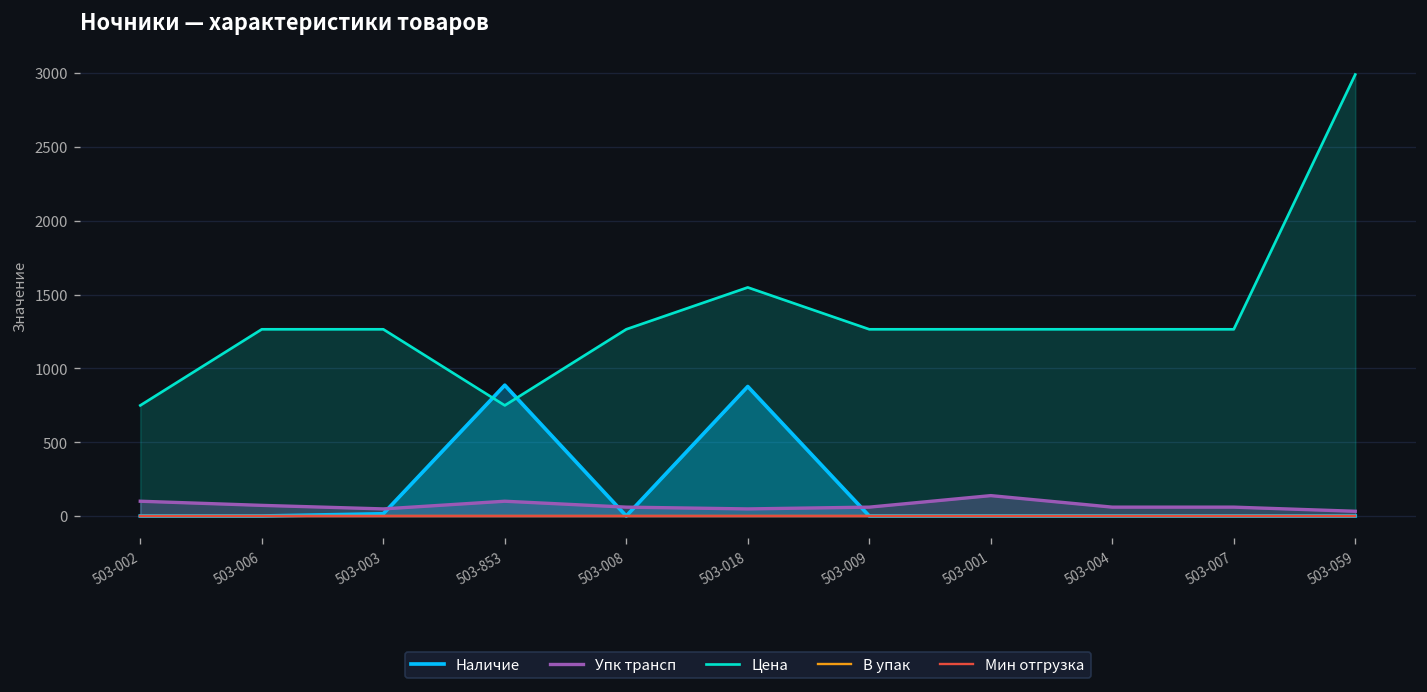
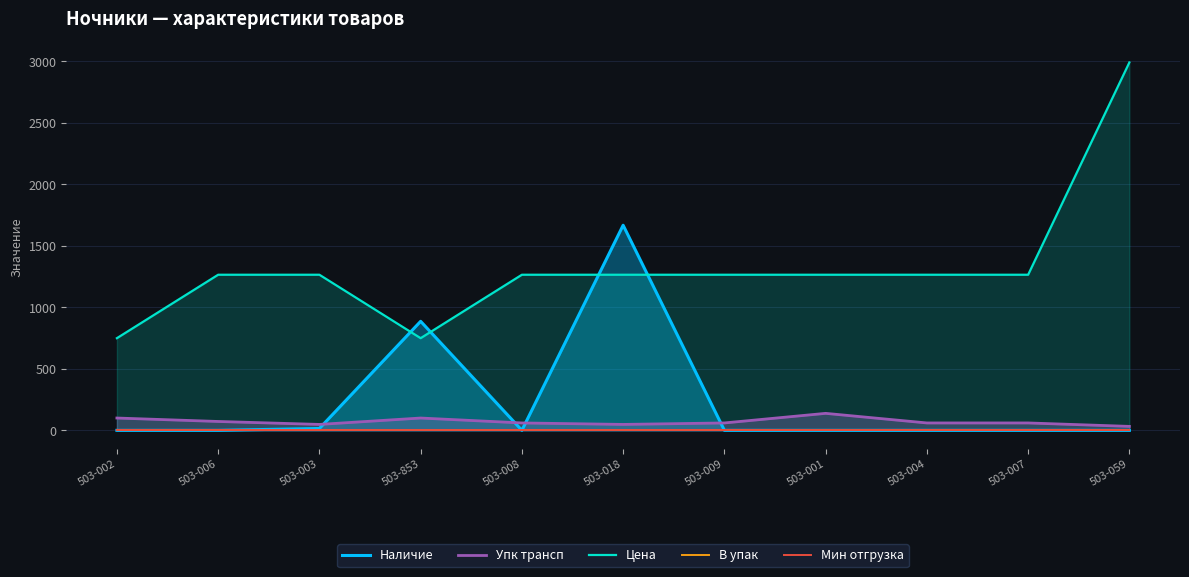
  {
    "Наличие": {
      "503-853": 890,
-     "503-018": 880
+     "503-018": 1670
    },
    "Упк трансп": {
      "503-002": 100,
      "503-006": 70,
      "503-003": 50,
      "503-853": 100,
      "503-008": 60,
      "503-018": 50,
      "503-009": 60,
      "503-001": 140,
      "503-004": 60,
      "503-007": 60,
      "503-059": 30
    },
    "Цена": {
      "503-002": 750,
      "503-006": 1260,
      "503-003": 1260,
      "503-853": 750,
      "503-008": 1260,
-     "503-018": 1550,
+     "503-018": 1260,
      "503-009": 1260,
      "503-001": 1260,
      "503-004": 1260,
      "503-007": 1260,
      "503-059": 2990
    },
    "Мин отгрузка": {
      "503-853": 0,
      "503-018": 0
    }
  }
